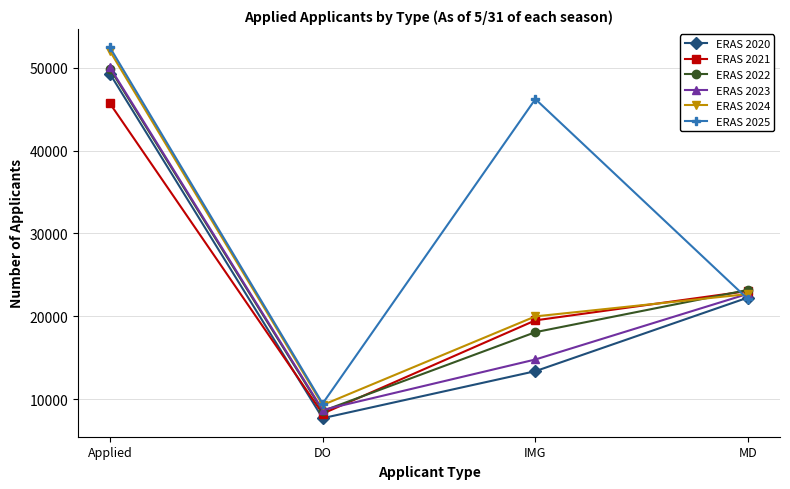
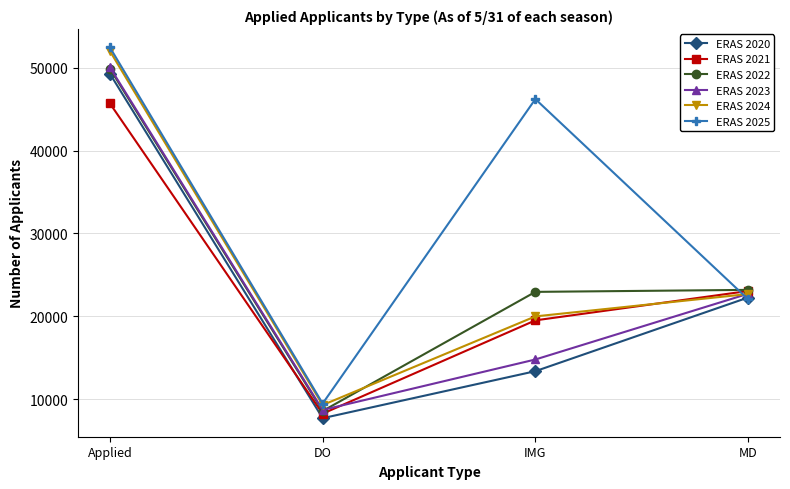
  {
    "ERAS 2020": {
      "Applied": 49000,
      "DO": 8000,
      "IMG": 13000
    },
    "ERAS 2021": {
      "Applied": 46000,
      "DO": 8000,
      "IMG": 20000
    },
    "ERAS 2022": {
-     "IMG": 18000
+     "IMG": 23000
    },
    "ERAS 2023": {
      "IMG": 15000
    },
    "ERAS 2024": {
      "Applied": 52000,
      "IMG": 20000
    },
    "ERAS 2025": {
      "Applied": 52000,
      "IMG": 46000
    }
  }
